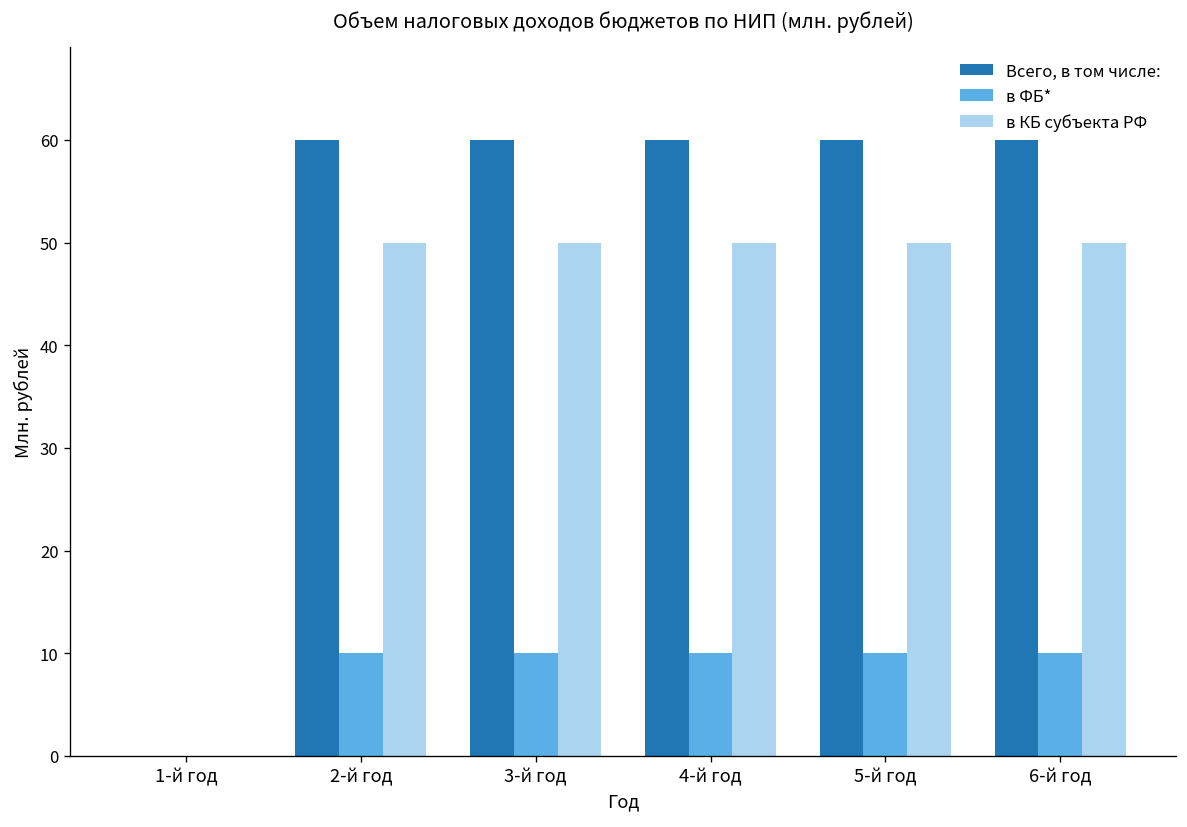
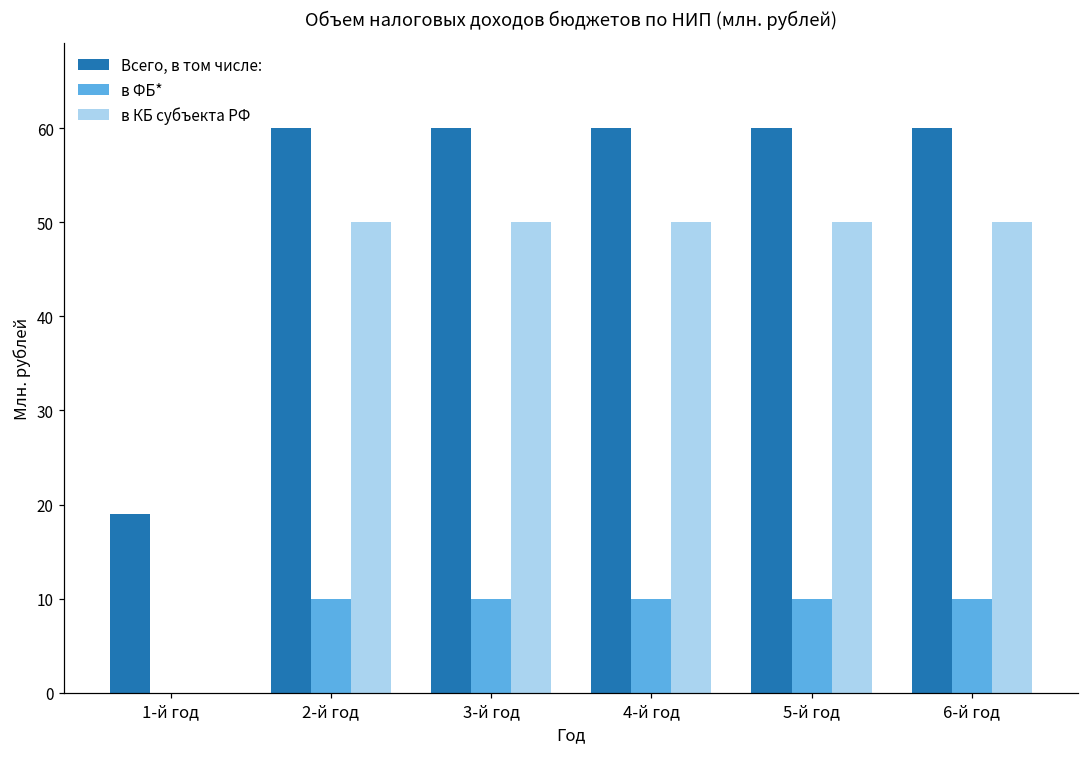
  {
    "Всего, в том числе:": {
-     "1-й год": 0,
+     "1-й год": 19,
      "2-й год": 60,
      "3-й год": 60,
      "4-й год": 60,
      "5-й год": 60,
      "6-й год": 60
    },
    "в ФБ*": {
      "1-й год": 0,
      "2-й год": 10,
      "3-й год": 10,
      "4-й год": 10,
      "5-й год": 10,
      "6-й год": 10
    },
    "в КБ субъекта РФ": {
      "1-й год": 0,
      "2-й год": 50,
      "3-й год": 50,
      "4-й год": 50,
      "5-й год": 50,
      "6-й год": 50
    }
  }
